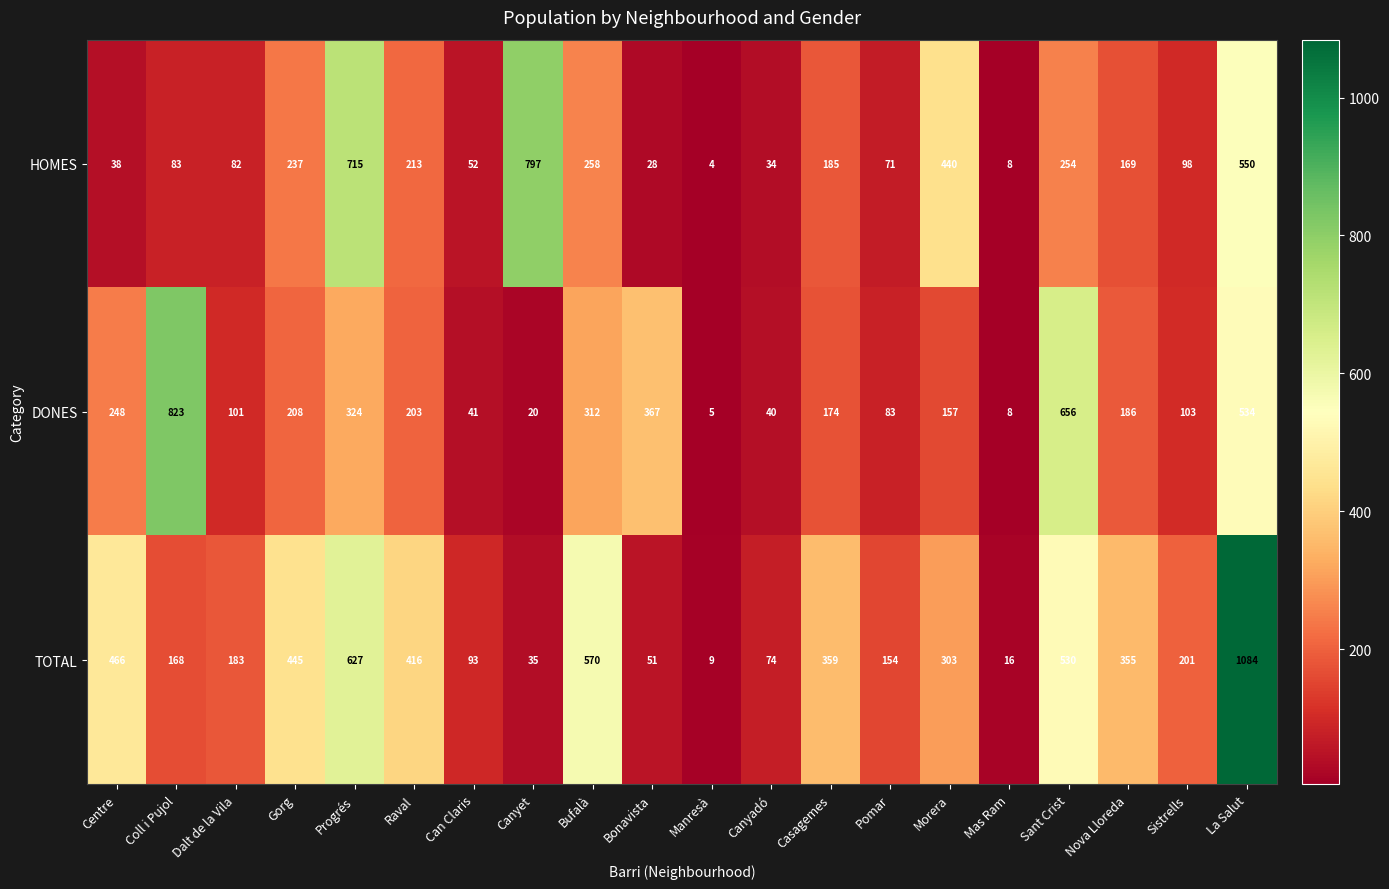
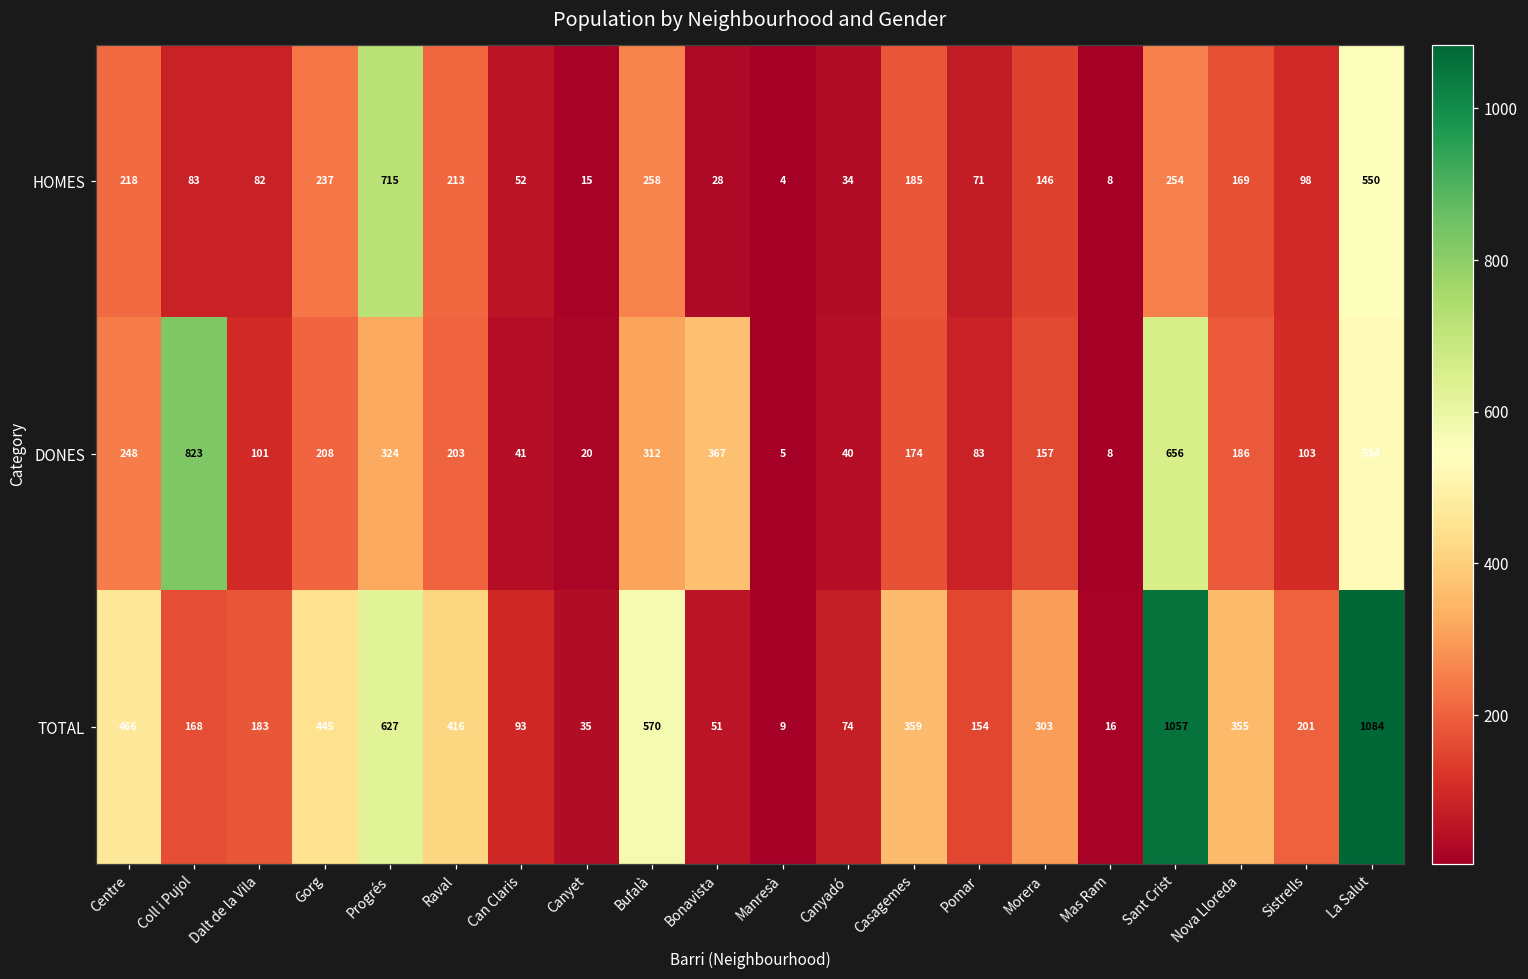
  {
    "HOMES": {
-     "Centre": 38,
+     "Centre": 218,
      "Coll i Pujol": 83,
      "Dalt de la Vila": 82,
      "Gorg": 237,
      "Progrés": 715,
      "Raval": 213,
      "Can Claris": 52,
-     "Canyet": 797,
+     "Canyet": 15,
      "Bufalà": 258,
      "Bonavista": 28,
      "Manresà": 4,
      "Canyadó": 34,
      "Casagemes": 185,
      "Pomar": 71,
-     "Morera": 440,
+     "Morera": 146,
      "Mas Ram": 8,
      "Sant Crist": 254,
      "Nova Lloreda": 169,
      "Sistrells": 98,
      "La Salut": 550
    },
    "DONES": {
      "Centre": 248,
      "Coll i Pujol": 823,
      "Dalt de la Vila": 101,
      "Gorg": 208,
      "Progrés": 324,
      "Raval": 203,
      "Can Claris": 41,
      "Canyet": 20,
      "Bufalà": 312,
      "Bonavista": 367,
      "Manresà": 5,
      "Canyadó": 40,
      "Casagemes": 174,
      "Pomar": 83,
      "Morera": 157,
      "Mas Ram": 8,
      "Sant Crist": 656,
      "Nova Lloreda": 186,
      "Sistrells": 103,
      "La Salut": 534
    },
    "TOTAL": {
      "Centre": 466,
      "Coll i Pujol": 168,
      "Dalt de la Vila": 183,
      "Gorg": 445,
      "Progrés": 627,
      "Raval": 416,
      "Can Claris": 93,
      "Canyet": 35,
      "Bufalà": 570,
      "Bonavista": 51,
      "Manresà": 9,
      "Canyadó": 74,
      "Casagemes": 359,
      "Pomar": 154,
      "Morera": 303,
      "Mas Ram": 16,
-     "Sant Crist": 530,
+     "Sant Crist": 1057,
      "Nova Lloreda": 355,
      "Sistrells": 201,
      "La Salut": 1084
    }
  }
